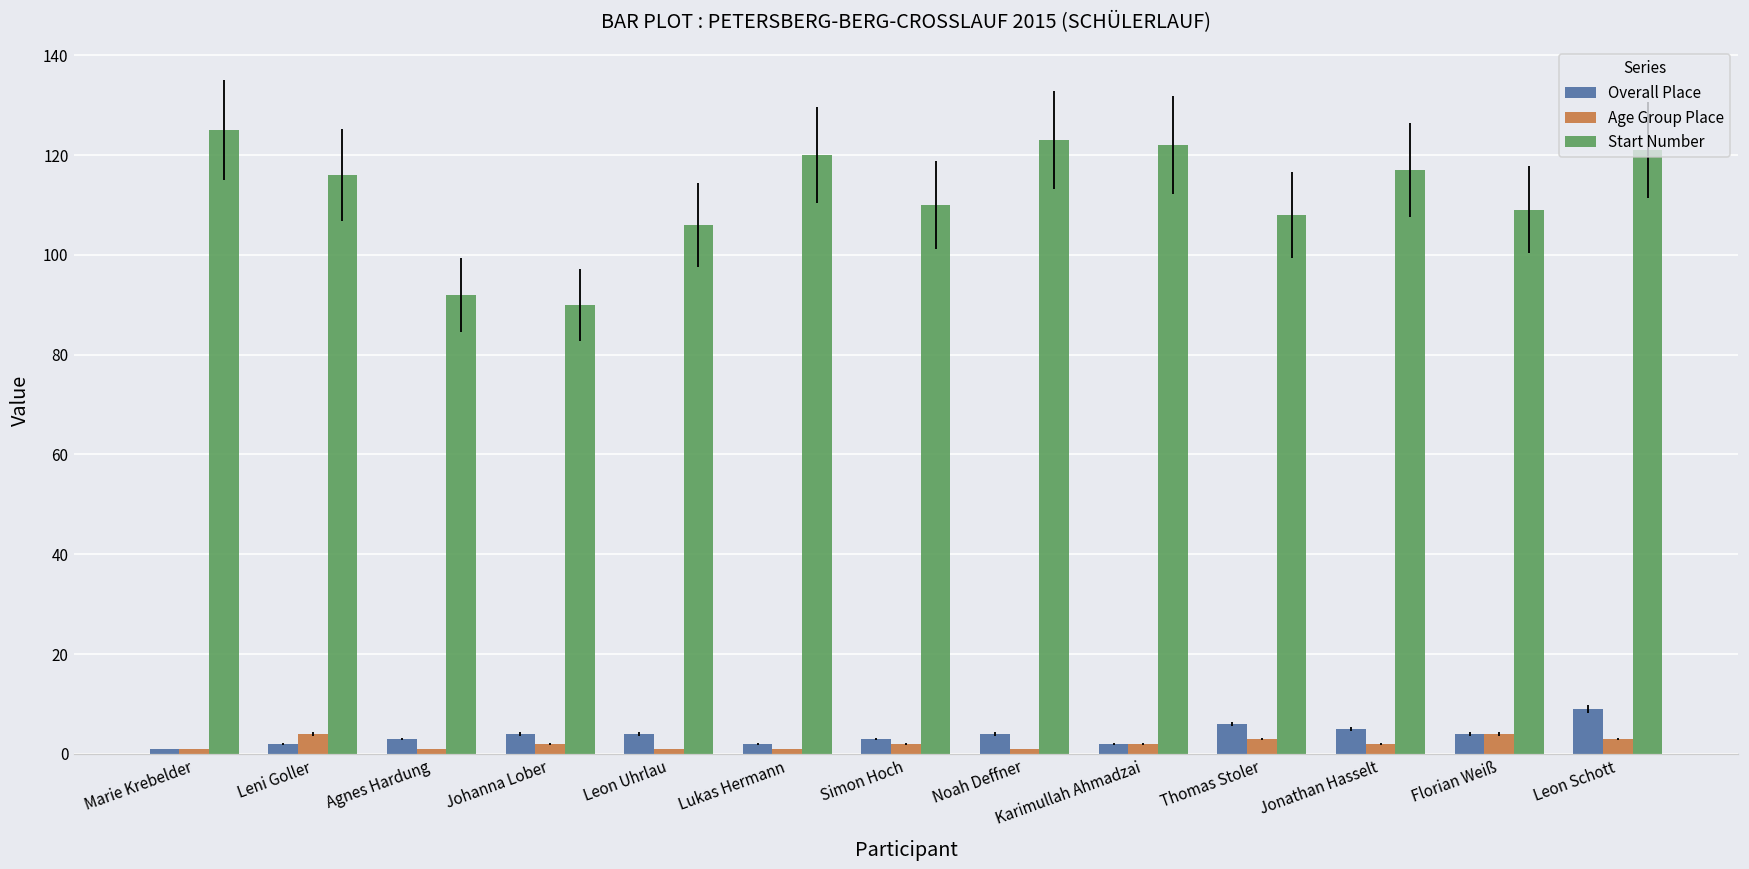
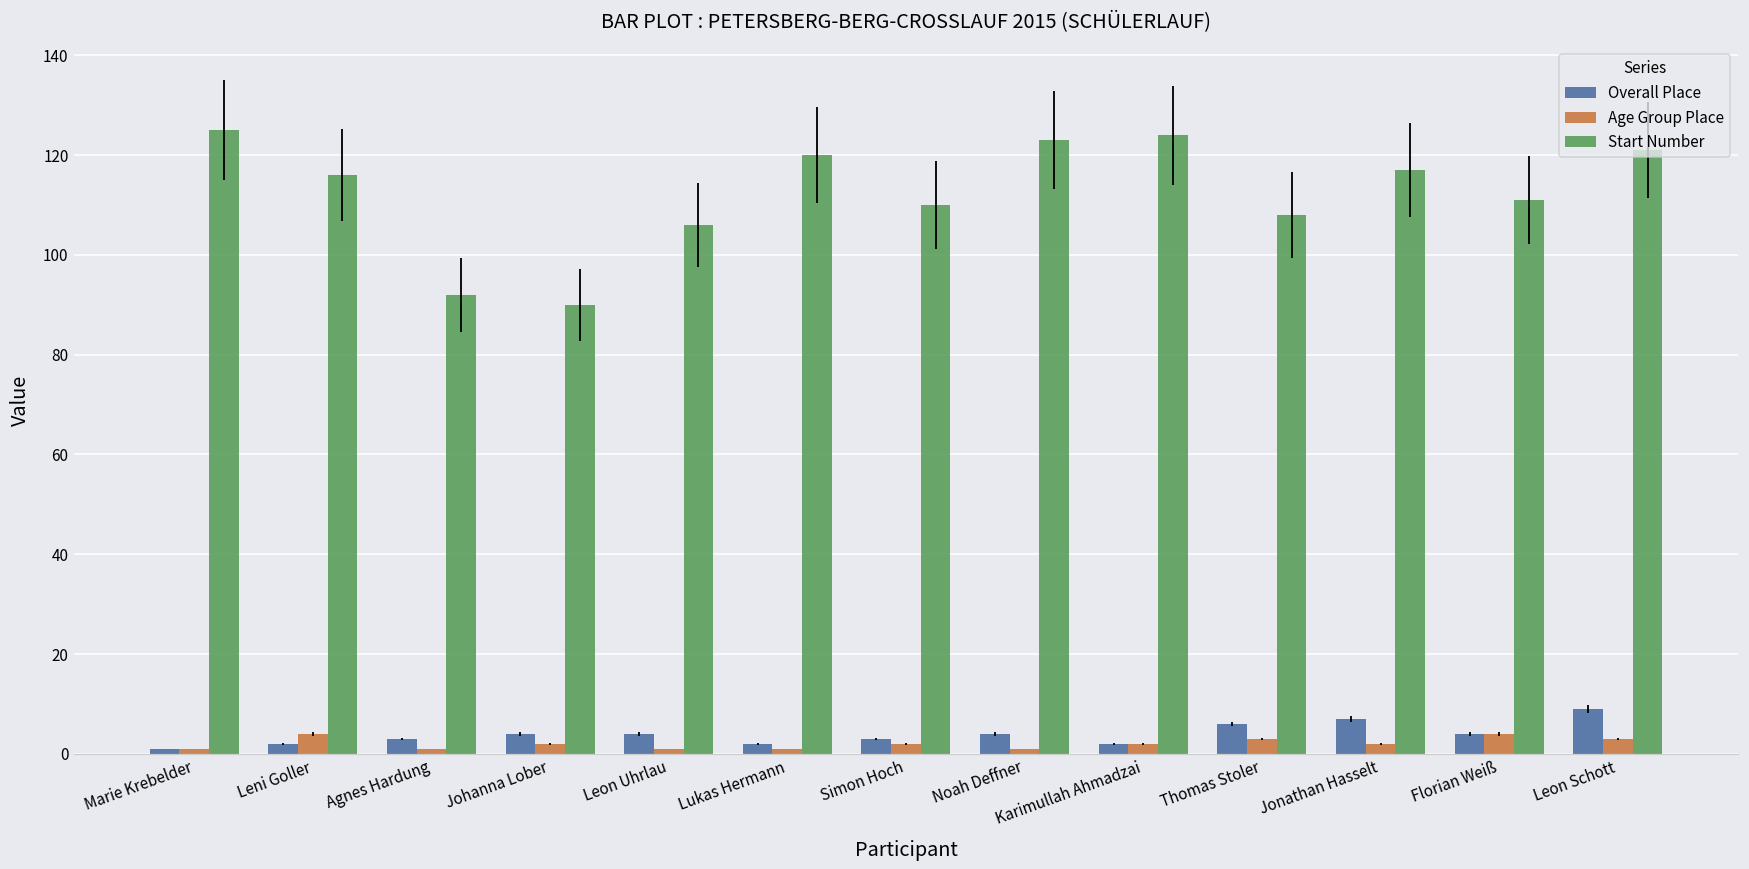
  {
    "Overall Place": {
      "Marie Krebelder": 1,
      "Leni Goller": 2,
      "Agnes Hardung": 3,
      "Johanna Lober": 4,
      "Leon Uhrlau": 4,
      "Lukas Hermann": 2,
      "Simon Hoch": 3,
      "Noah Deffner": 4,
      "Karimullah Ahmadzai": 2,
      "Thomas Stoler": 6,
-     "Jonathan Hasselt": 5,
+     "Jonathan Hasselt": 7,
      "Florian Weiß": 4,
      "Leon Schott": 9
    },
    "Age Group Place": {
      "Marie Krebelder": 1,
      "Leni Goller": 4,
      "Agnes Hardung": 1,
      "Johanna Lober": 2,
      "Leon Uhrlau": 1,
      "Lukas Hermann": 1,
      "Simon Hoch": 2,
      "Noah Deffner": 1,
      "Karimullah Ahmadzai": 2,
      "Thomas Stoler": 3,
      "Jonathan Hasselt": 2,
      "Florian Weiß": 4,
      "Leon Schott": 3
    },
    "Start Number": {
      "Marie Krebelder": 125,
      "Leni Goller": 116,
      "Agnes Hardung": 92,
      "Johanna Lober": 90,
      "Leon Uhrlau": 106,
      "Lukas Hermann": 120,
      "Simon Hoch": 110,
      "Noah Deffner": 123,
-     "Karimullah Ahmadzai": 122,
+     "Karimullah Ahmadzai": 124,
      "Thomas Stoler": 108,
      "Jonathan Hasselt": 117,
-     "Florian Weiß": 109
+     "Florian Weiß": 111
    }
  }
